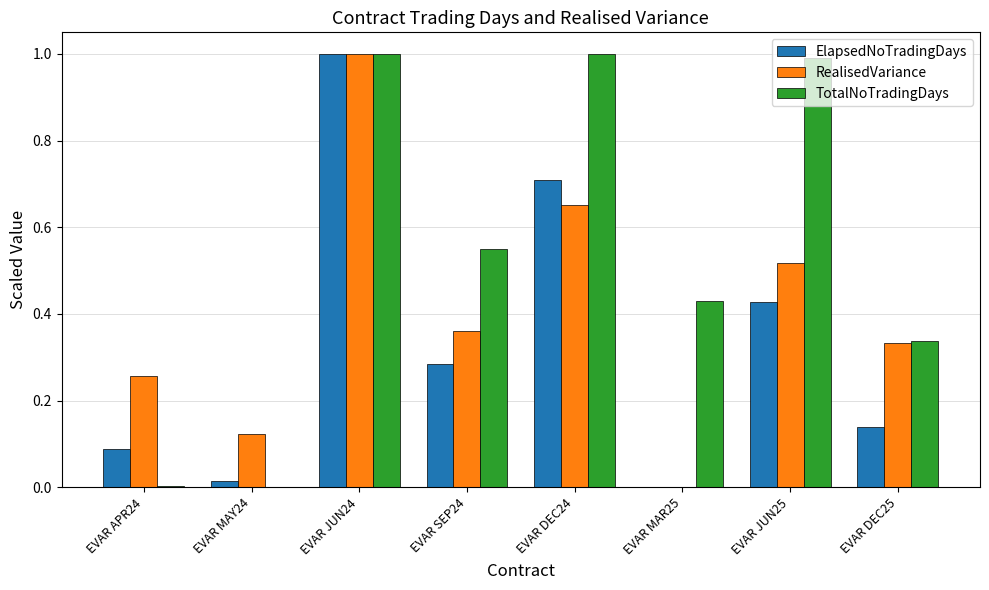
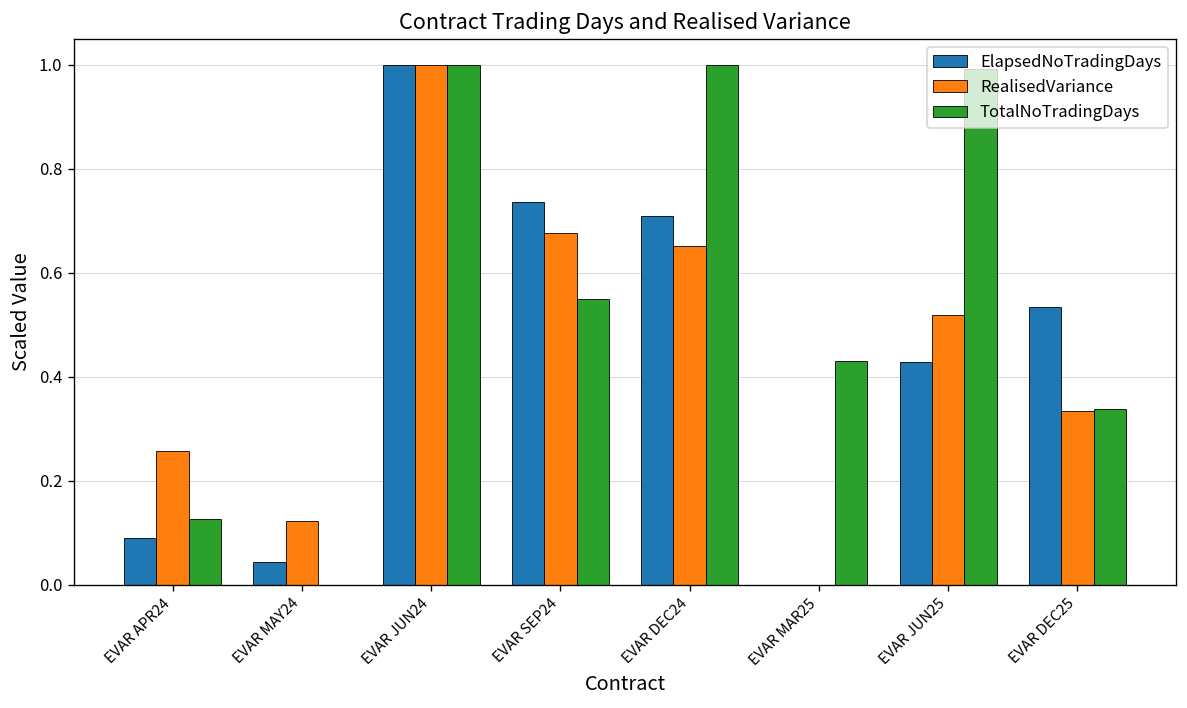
  {
    "ElapsedNoTradingDays": {
      "EVAR APR24": 0.09,
-     "EVAR MAY24": 0.01,
+     "EVAR MAY24": 0.04,
      "EVAR JUN24": 1.00,
-     "EVAR SEP24": 0.28,
+     "EVAR SEP24": 0.74,
      "EVAR DEC24": 0.71,
      "EVAR MAR25": 0.00,
      "EVAR JUN25": 0.43,
-     "EVAR DEC25": 0.14
+     "EVAR DEC25": 0.53
    },
    "RealisedVariance": {
      "EVAR APR24": 0.26,
      "EVAR MAY24": 0.12,
      "EVAR JUN24": 1.00,
-     "EVAR SEP24": 0.36,
+     "EVAR SEP24": 0.68,
      "EVAR DEC24": 0.65,
      "EVAR MAR25": 0.00,
      "EVAR JUN25": 0.52,
      "EVAR DEC25": 0.33
    },
    "TotalNoTradingDays": {
-     "EVAR APR24": 0.00,
+     "EVAR APR24": 0.13,
      "EVAR MAY24": 0.00,
      "EVAR JUN24": 1.00,
      "EVAR SEP24": 0.55,
      "EVAR DEC24": 1.00,
      "EVAR MAR25": 0.43,
      "EVAR DEC25": 0.34
    }
  }
